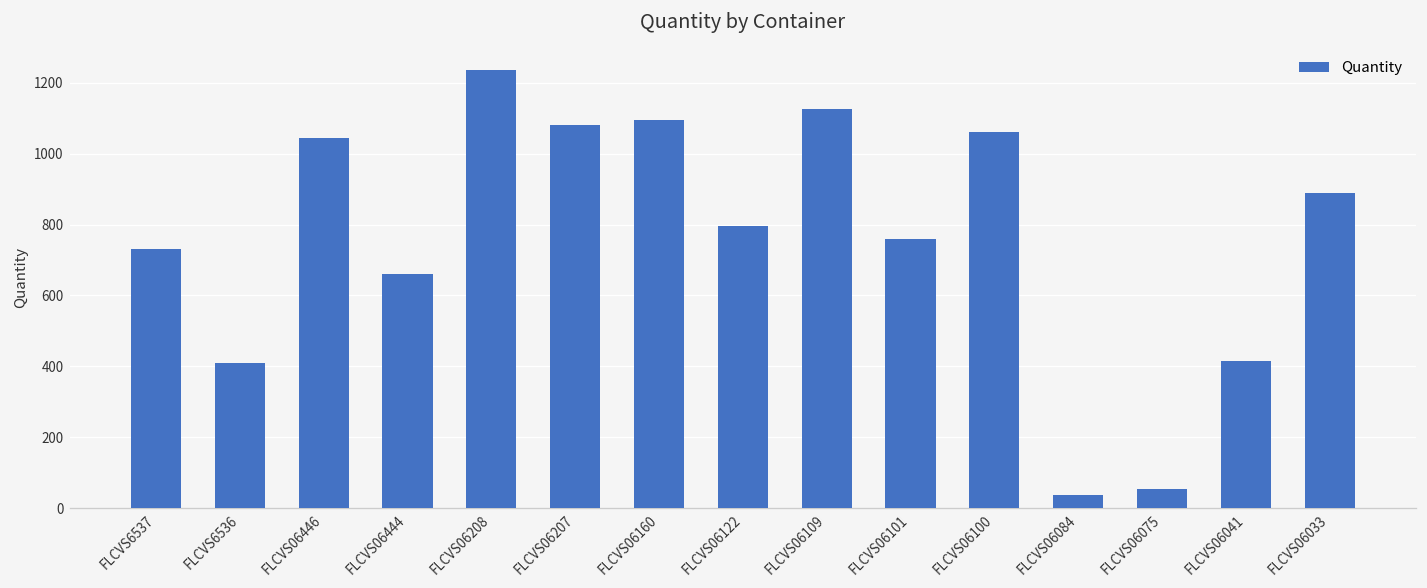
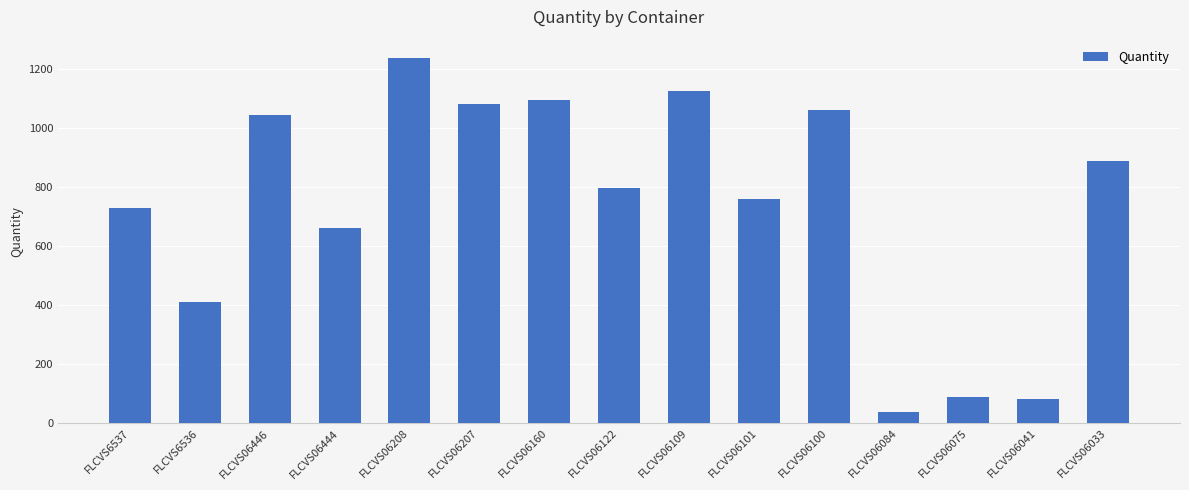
  {
    "FLCVS6537": 730,
    "FLCVS6536": 410,
    "FLCVS06446": 1050,
    "FLCVS06444": 660,
    "FLCVS06208": 1240,
    "FLCVS06207": 1080,
    "FLCVS06160": 1100,
    "FLCVS06122": 800,
    "FLCVS06109": 1130,
    "FLCVS06101": 760,
    "FLCVS06100": 1060,
    "FLCVS06084": 40,
-   "FLCVS06075": 50,
-   "FLCVS06041": 420,
+   "FLCVS06075": 90,
+   "FLCVS06041": 80,
    "FLCVS06033": 890
  }
